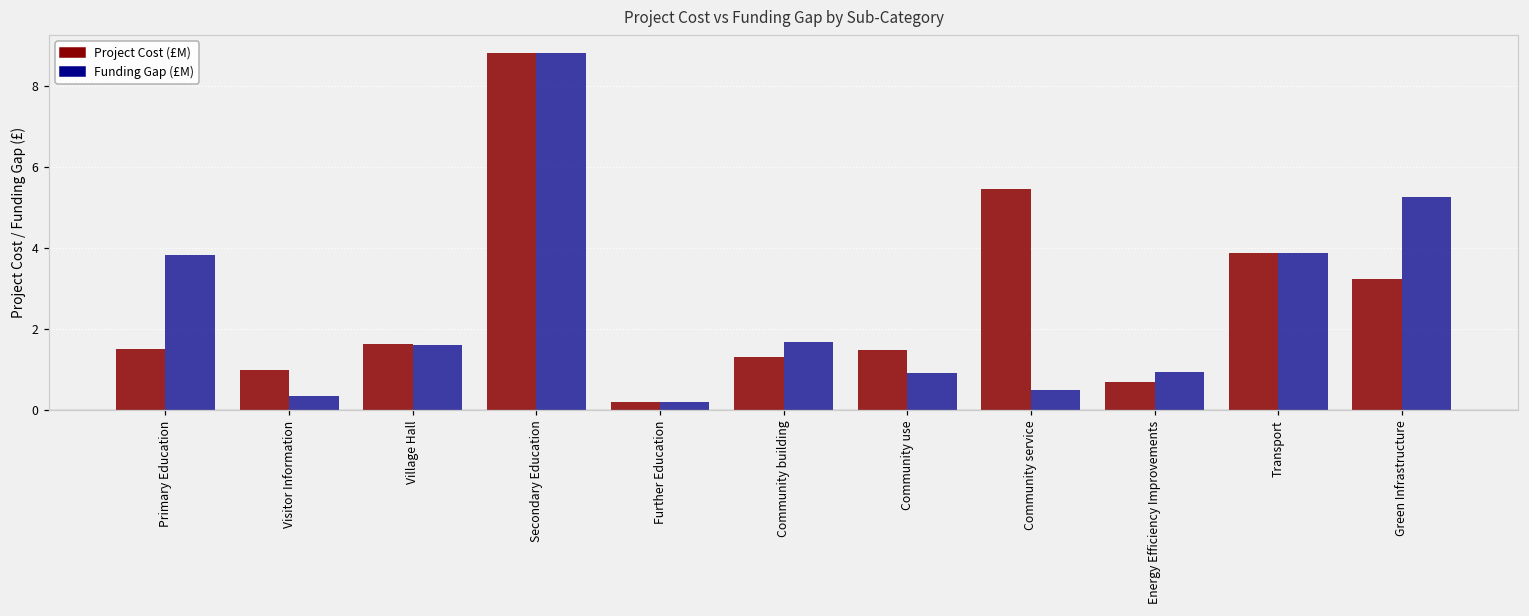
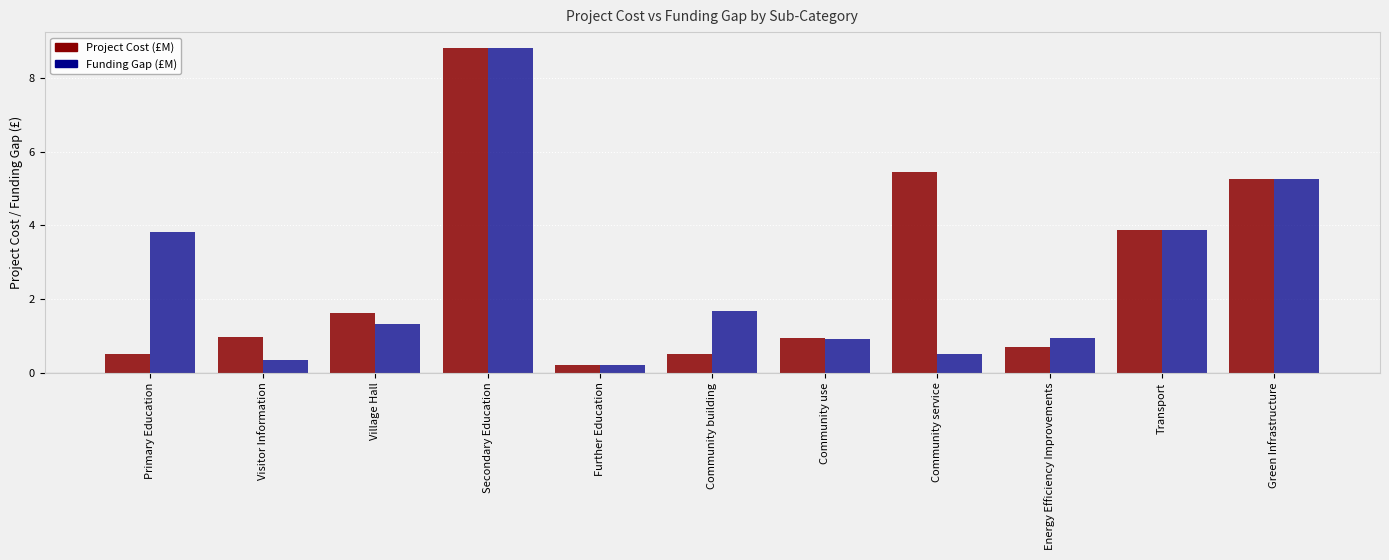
  {
    "Project Cost (£M)": {
-     "Primary Education": 1.5,
+     "Primary Education": 0.5,
      "Visitor Information": 1.0,
      "Village Hall": 1.6,
      "Secondary Education": 8.8,
      "Further Education": 0.2,
-     "Community building": 1.3,
-     "Community use": 1.5,
+     "Community building": 0.5,
+     "Community use": 0.9,
      "Community service": 5.4,
      "Energy Efficiency Improvements": 0.7,
      "Transport": 3.9,
-     "Green Infrastructure": 3.2
+     "Green Infrastructure": 5.3
    },
    "Funding Gap (£M)": {
      "Primary Education": 3.8,
      "Visitor Information": 0.4,
-     "Village Hall": 1.6,
+     "Village Hall": 1.3,
      "Secondary Education": 8.8,
      "Further Education": 0.2,
      "Community building": 1.7,
      "Community use": 0.9,
      "Community service": 0.5,
      "Energy Efficiency Improvements": 0.9,
      "Transport": 3.9,
      "Green Infrastructure": 5.3
    }
  }
